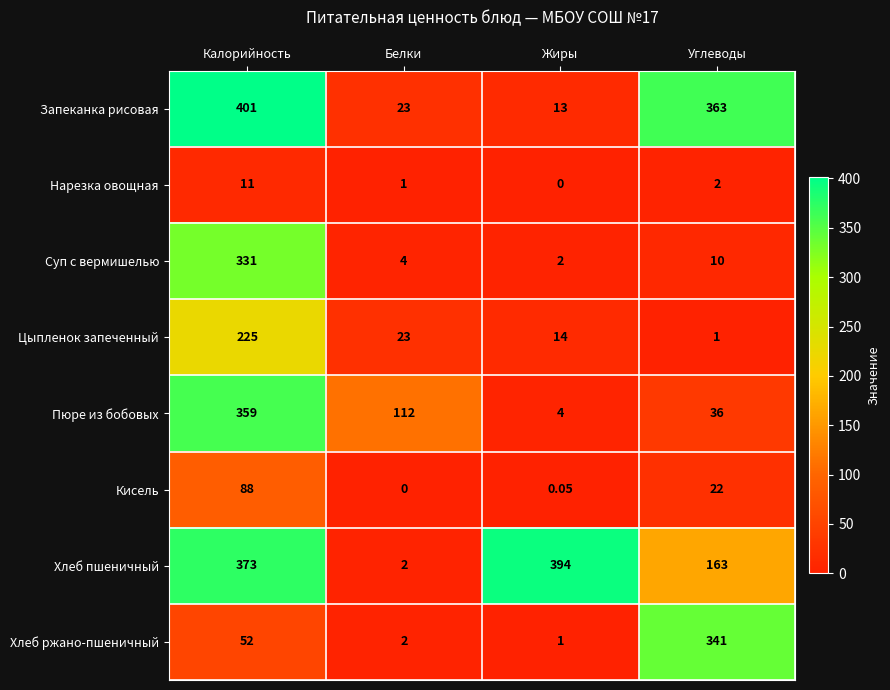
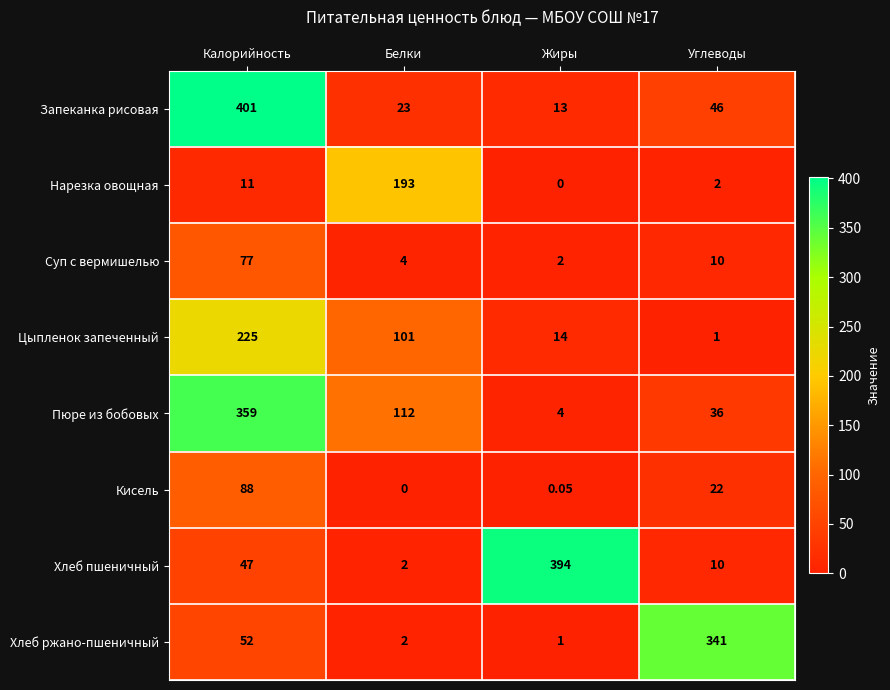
  {
    "Запеканка рисовая": {
      "Калорийность": 401,
      "Белки": 23,
      "Жиры": 13,
-     "Углеводы": 363
+     "Углеводы": 46
    },
    "Нарезка овощная": {
      "Калорийность": 11,
-     "Белки": 1,
+     "Белки": 193,
      "Жиры": 0,
      "Углеводы": 2
    },
    "Суп с вермишелью": {
-     "Калорийность": 331,
+     "Калорийность": 77,
      "Белки": 4,
      "Жиры": 2,
      "Углеводы": 10
    },
    "Цыпленок запеченный": {
      "Калорийность": 225,
-     "Белки": 23,
+     "Белки": 101,
      "Жиры": 14,
      "Углеводы": 1
    },
    "Пюре из бобовых": {
      "Калорийность": 359,
      "Белки": 112,
      "Жиры": 4,
      "Углеводы": 36
    },
    "Кисель": {
      "Калорийность": 88,
      "Белки": 0,
      "Жиры": 0.05,
      "Углеводы": 22
    },
    "Хлеб пшеничный": {
-     "Калорийность": 373,
+     "Калорийность": 47,
      "Белки": 2,
      "Жиры": 394,
-     "Углеводы": 163
+     "Углеводы": 10
    },
    "Хлеб ржано-пшеничный": {
      "Калорийность": 52,
      "Белки": 2,
      "Жиры": 1,
      "Углеводы": 341
    }
  }
